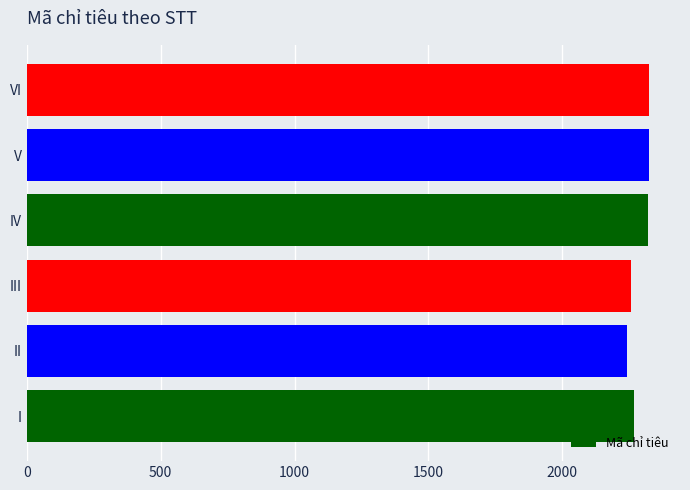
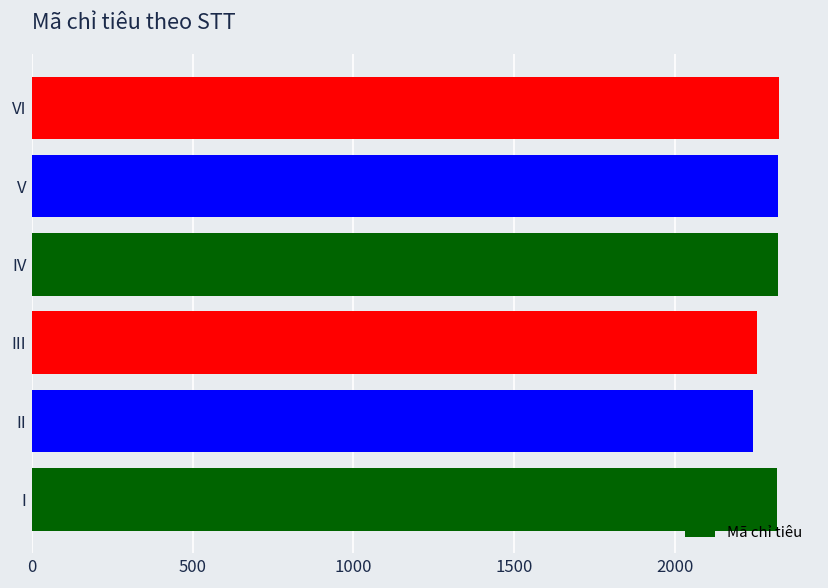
  {
    "VI": 2320,
    "V": 2320,
    "IV": 2320,
    "III": 2260,
    "II": 2240,
-   "I": 2270
+   "I": 2320
  }
